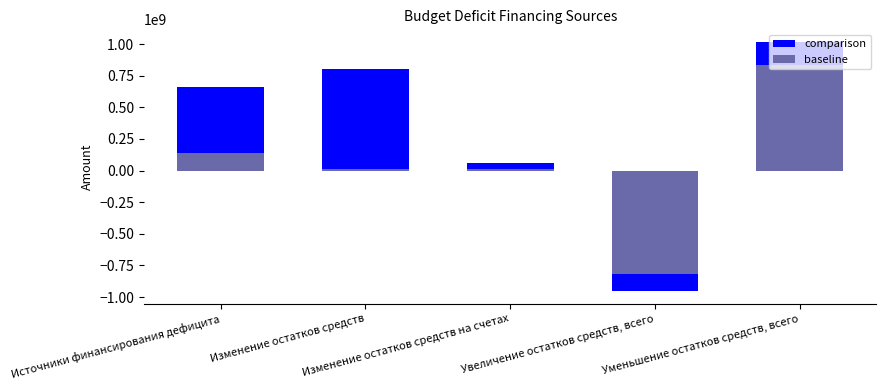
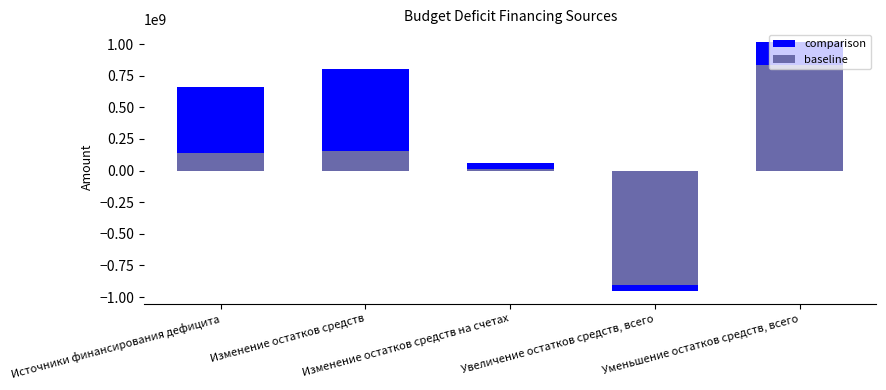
  {
    "comparison": {
      "Источники финансирования дефицита": 660000000,
      "Изменение остатков средств": 800000000,
      "Изменение остатков средств на счетах": 60000000,
      "Увеличение остатков средств, всего": -960000000
    },
    "baseline": {
-     "Изменение остатков средств": 20000000,
-     "Увеличение остатков средств, всего": -820000000
+     "Изменение остатков средств": 160000000,
+     "Увеличение остатков средств, всего": -910000000
    }
  }
